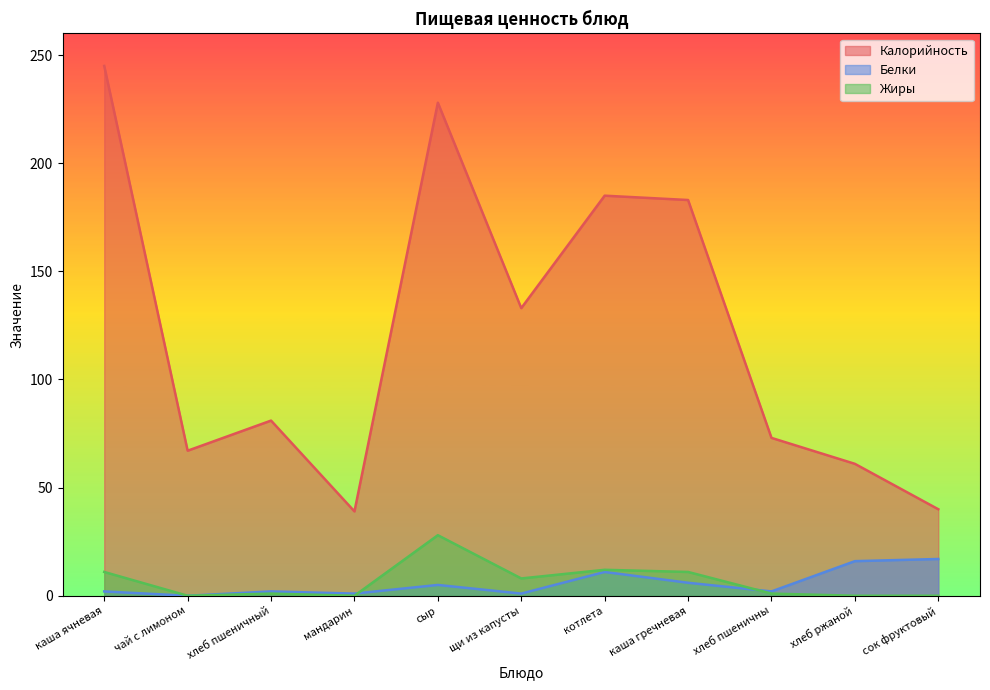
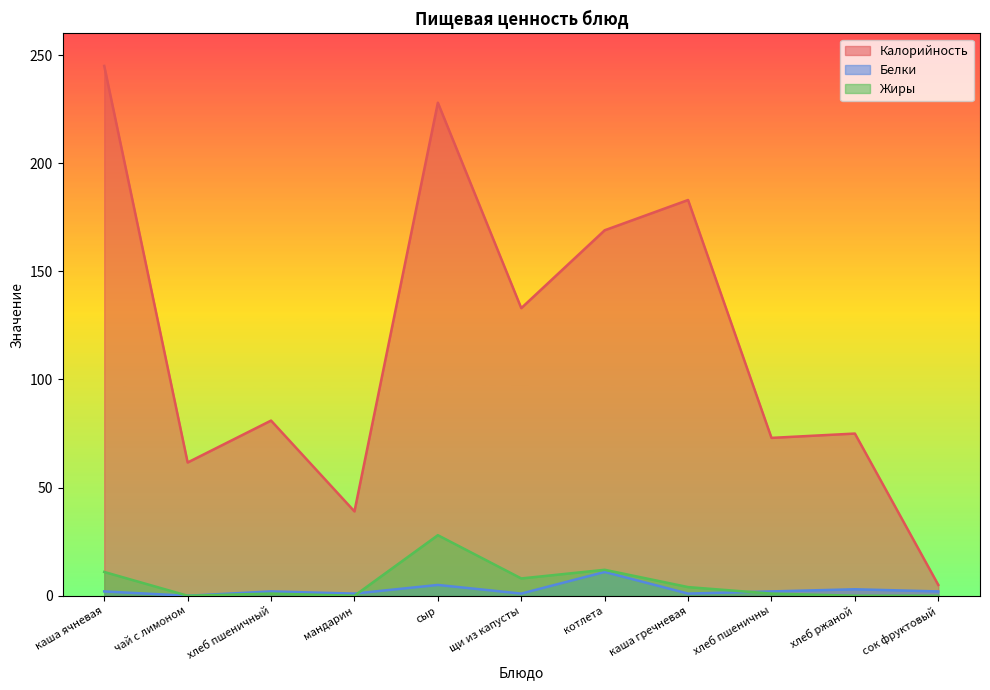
  {
    "Калорийность": {
      "каша ячневая": 245,
-     "чай с лимоном": 67,
+     "чай с лимоном": 62,
      "хлеб пшеничный": 81,
      "мандарин": 39,
      "сыр": 228,
      "щи из капусты": 133,
-     "котлета": 185,
+     "котлета": 169,
      "каша гречневая": 183,
      "хлеб пшеничны": 73,
-     "хлеб ржаной": 61,
-     "сок фруктовый": 40
+     "хлеб ржаной": 75,
+     "сок фруктовый": 5
    },
    "Белки": {
      "каша ячневая": 2,
      "сыр": 5,
      "щи из капусты": 1,
-     "каша гречневая": 6,
-     "хлеб ржаной": 16,
-     "сок фруктовый": 17
+     "каша гречневая": 1,
+     "хлеб ржаной": 3,
+     "сок фруктовый": 2
    },
    "Жиры": {
      "каша ячневая": 11,
      "сыр": 28,
      "щи из капусты": 8,
-     "каша гречневая": 11,
+     "каша гречневая": 4,
      "хлеб ржаной": 0,
      "сок фруктовый": 0
    }
  }
